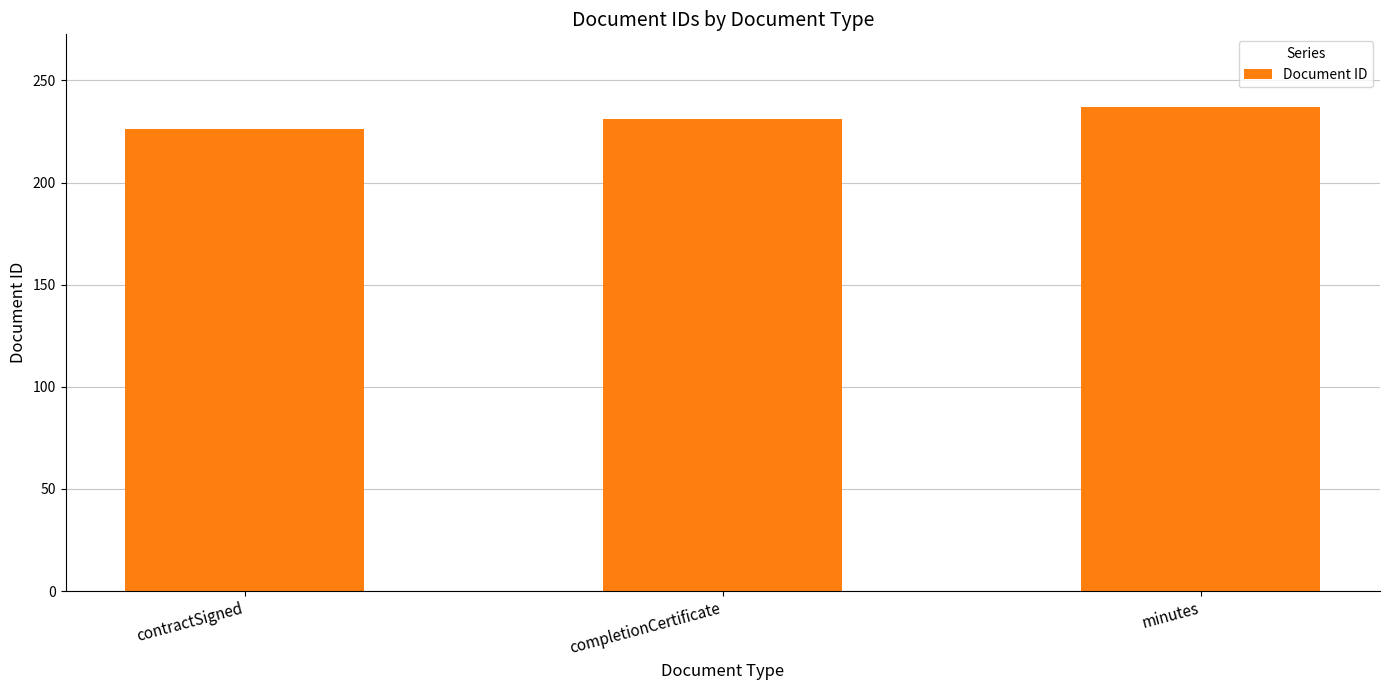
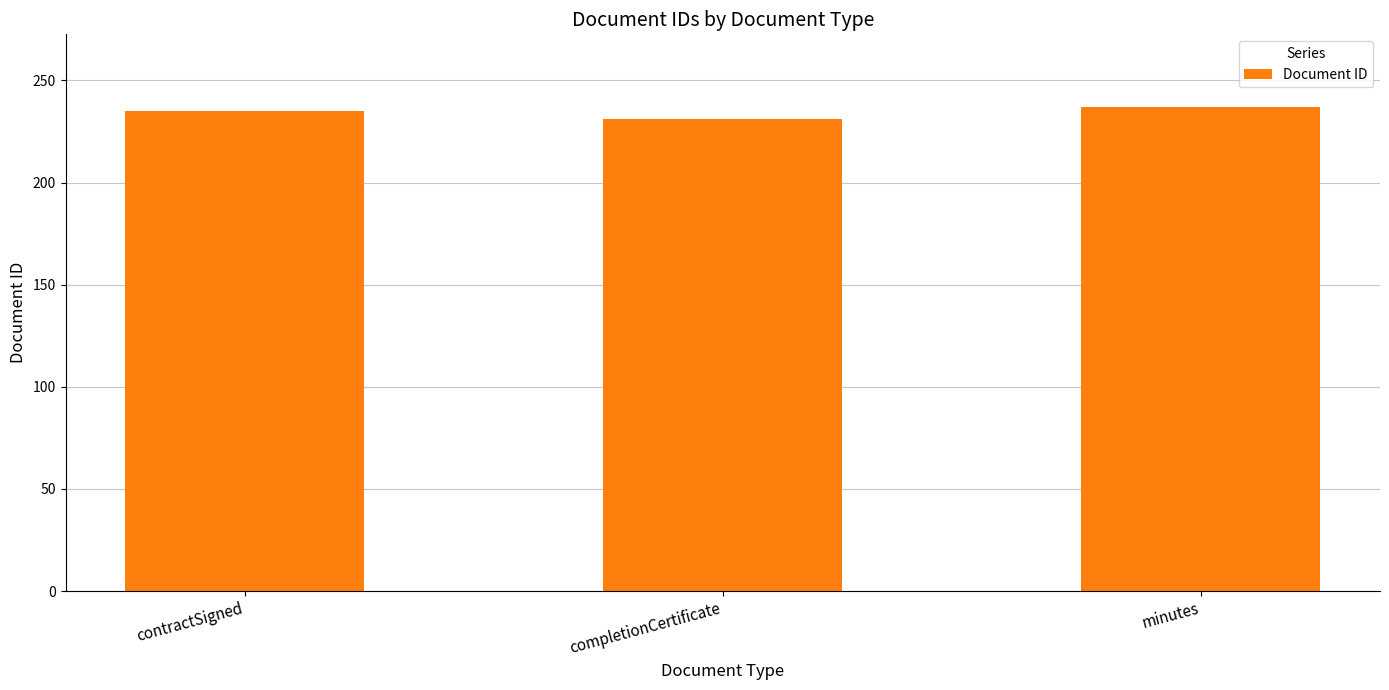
  {
-   "contractSigned": 226,
+   "contractSigned": 235,
    "completionCertificate": 231,
    "minutes": 237
  }
